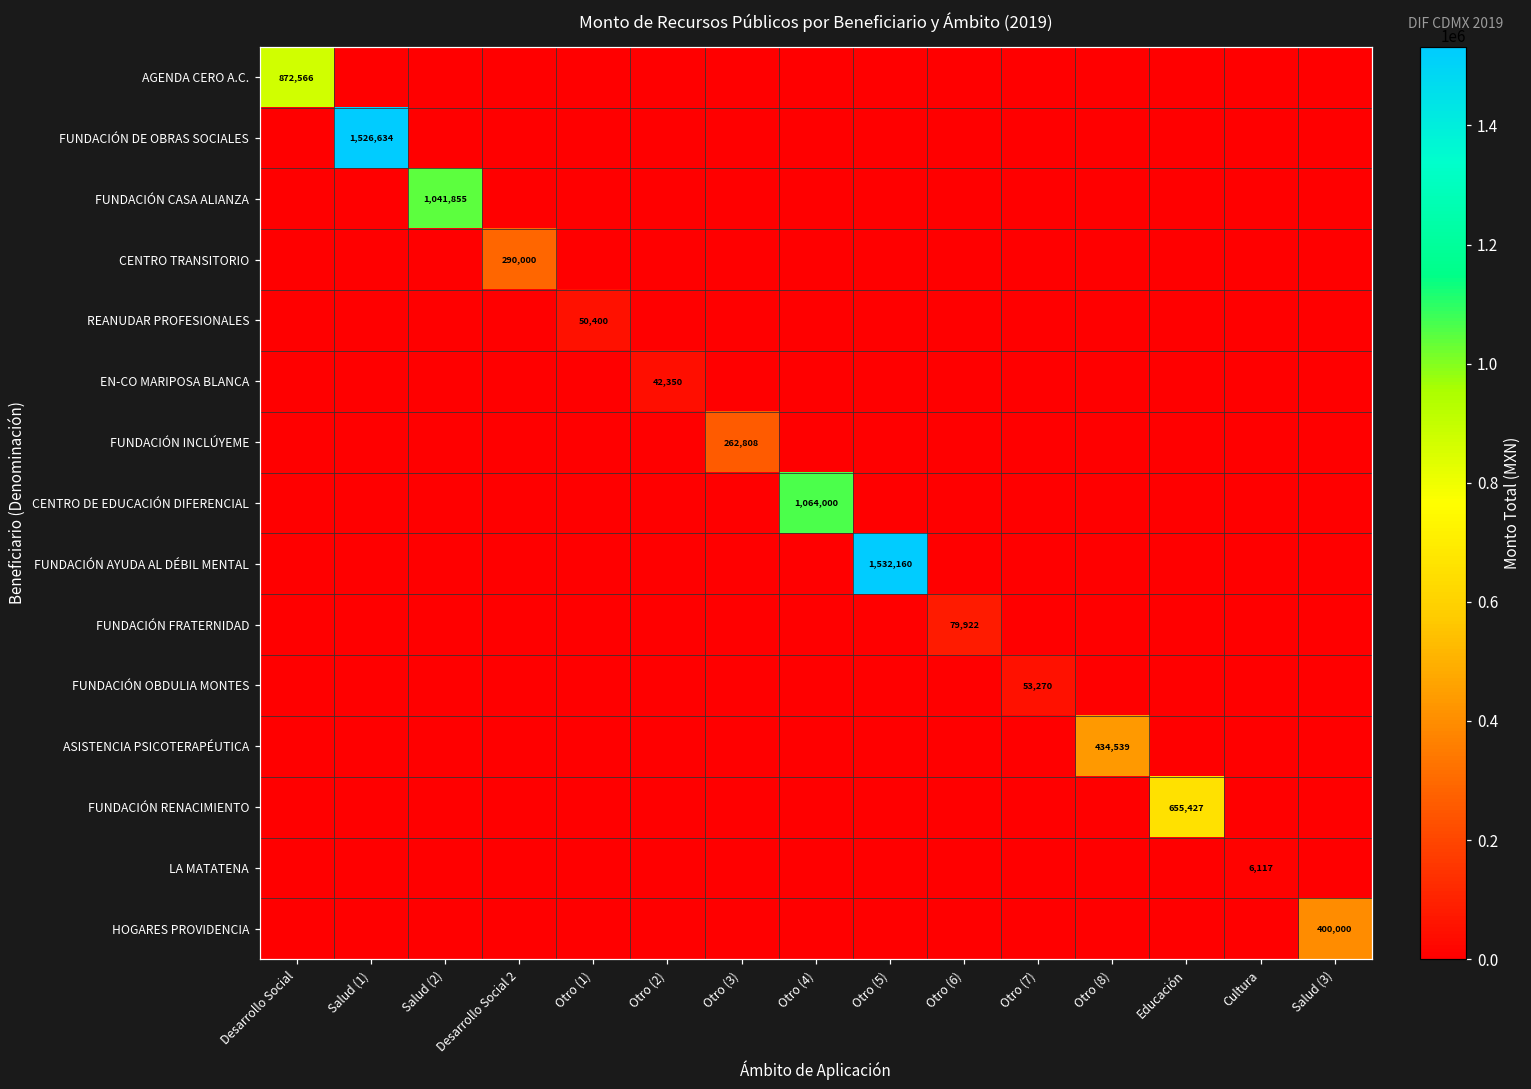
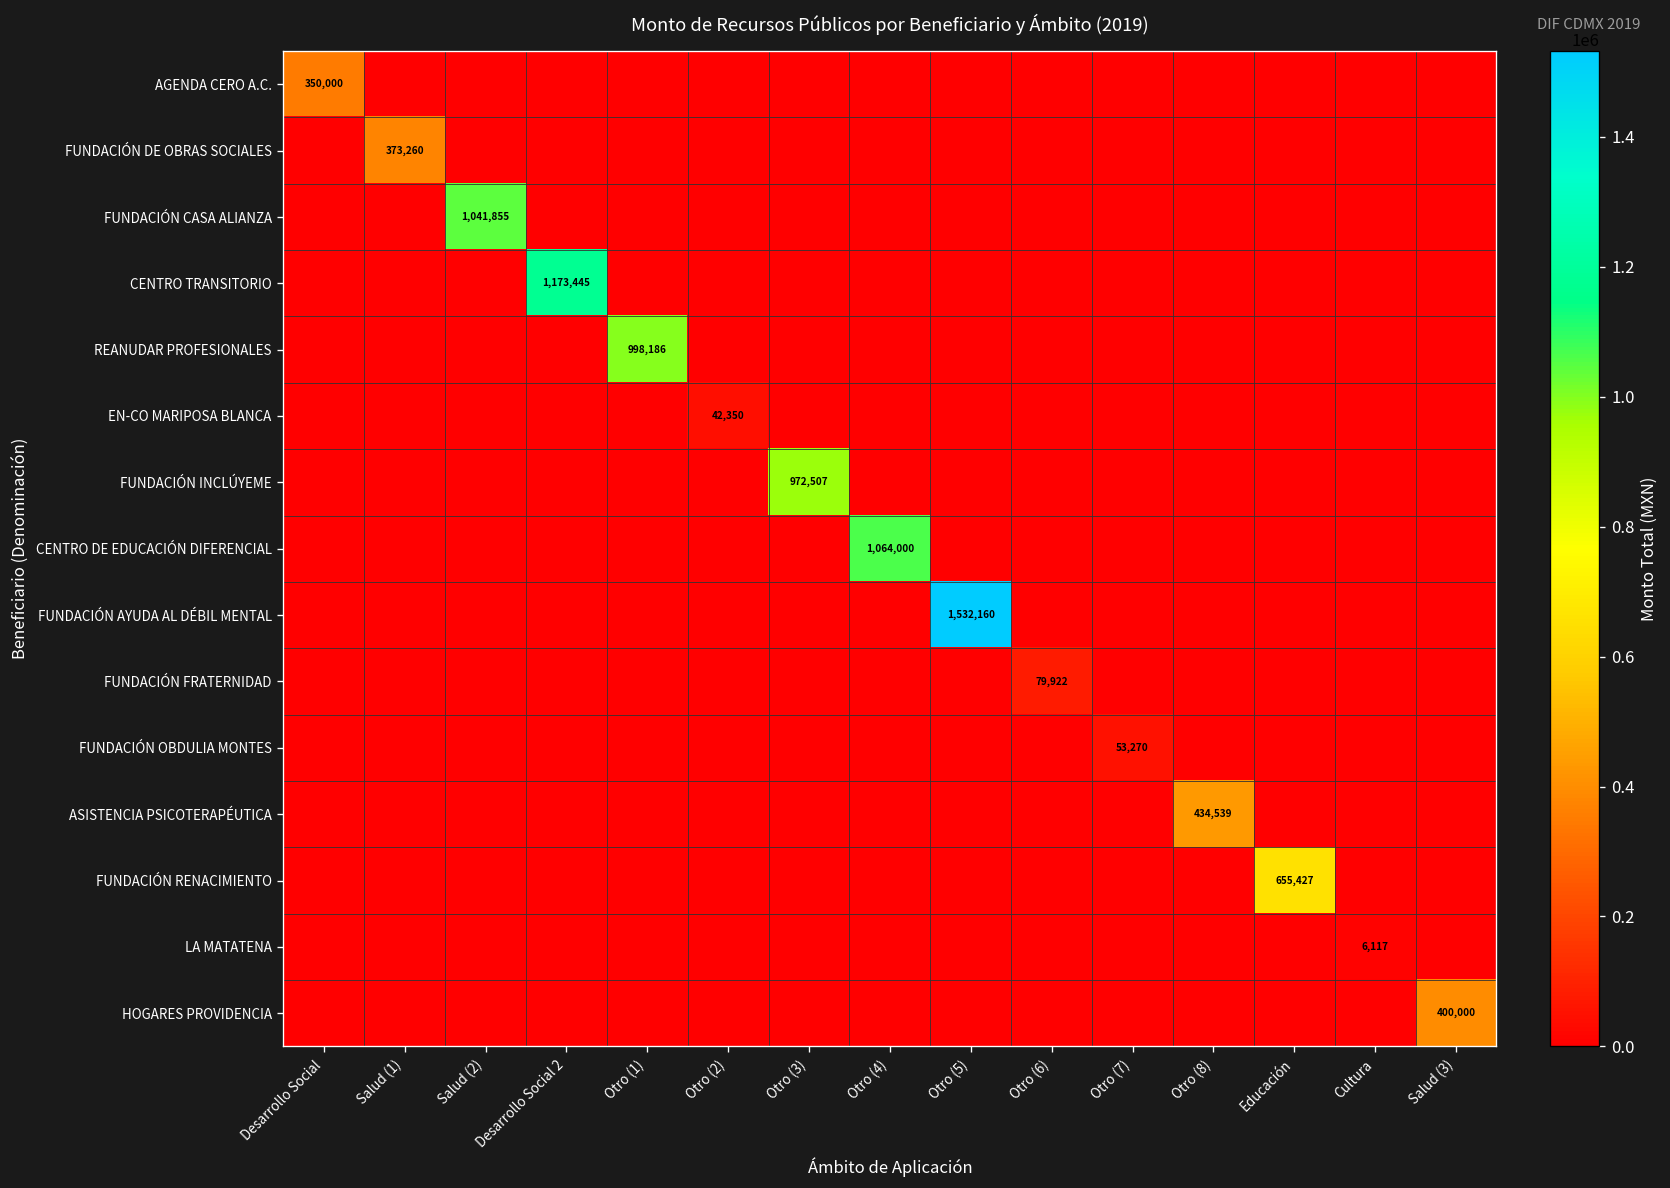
  {
    "AGENDA CERO A.C.": {
-     "Desarrollo Social": "872,566"
+     "Desarrollo Social": "350,000"
    },
    "FUNDACIÓN DE OBRAS SOCIALES": {
-     "Salud (1)": "1,526,634"
+     "Salud (1)": "373,260"
    },
    "FUNDACIÓN CASA ALIANZA": {
      "Salud (2)": "1,041,855"
    },
    "CENTRO TRANSITORIO": {
-     "Desarrollo Social 2": "290,000"
+     "Desarrollo Social 2": "1,173,445"
    },
    "REANUDAR PROFESIONALES": {
-     "Otro (1)": "50,400"
+     "Otro (1)": "998,186"
    },
    "EN-CO MARIPOSA BLANCA": {
      "Otro (2)": "42,350"
    },
    "FUNDACIÓN INCLÚYEME": {
-     "Otro (3)": "262,808"
+     "Otro (3)": "972,507"
    },
    "CENTRO DE EDUCACIÓN DIFERENCIAL": {
      "Otro (4)": "1,064,000"
    },
    "FUNDACIÓN AYUDA AL DÉBIL MENTAL": {
      "Otro (5)": "1,532,160"
    },
    "FUNDACIÓN FRATERNIDAD": {
      "Otro (6)": "79,922"
    },
    "FUNDACIÓN OBDULIA MONTES": {
      "Otro (7)": "53,270"
    },
    "ASISTENCIA PSICOTERAPÉUTICA": {
      "Otro (8)": "434,539"
    },
    "FUNDACIÓN RENACIMIENTO": {
      "Educación": "655,427"
    },
    "LA MATATENA": {
      "Cultura": "6,117"
    },
    "HOGARES PROVIDENCIA": {
      "Salud (3)": "400,000"
    }
  }
